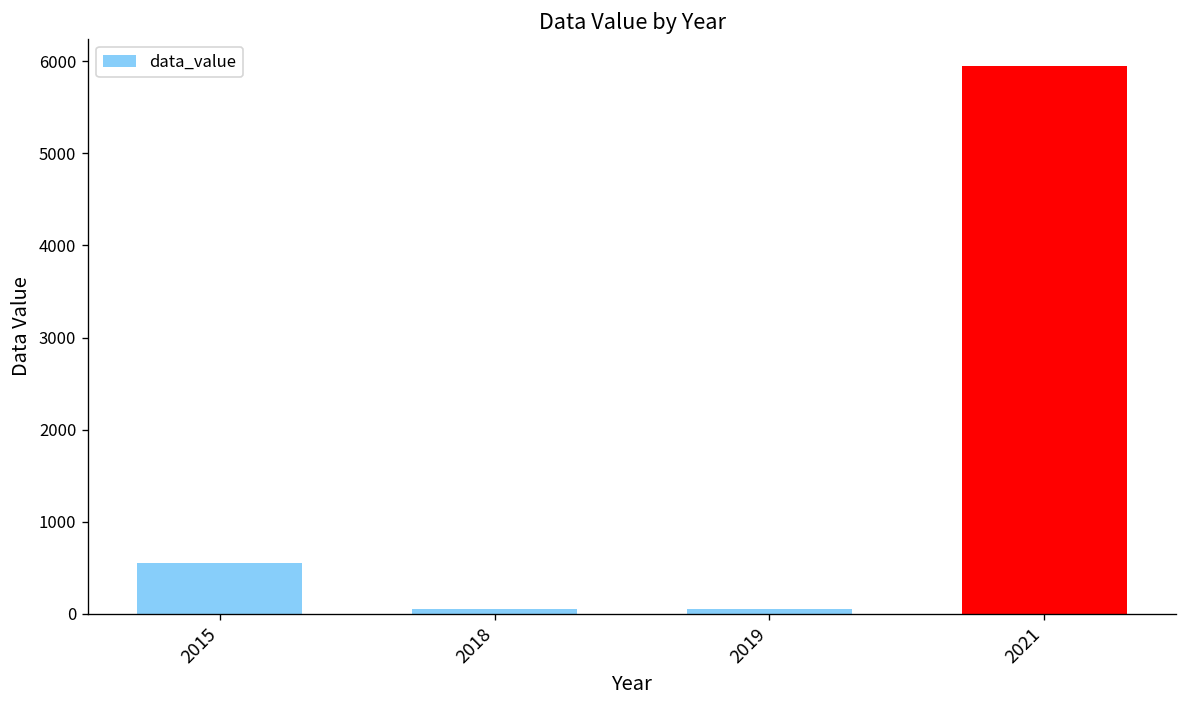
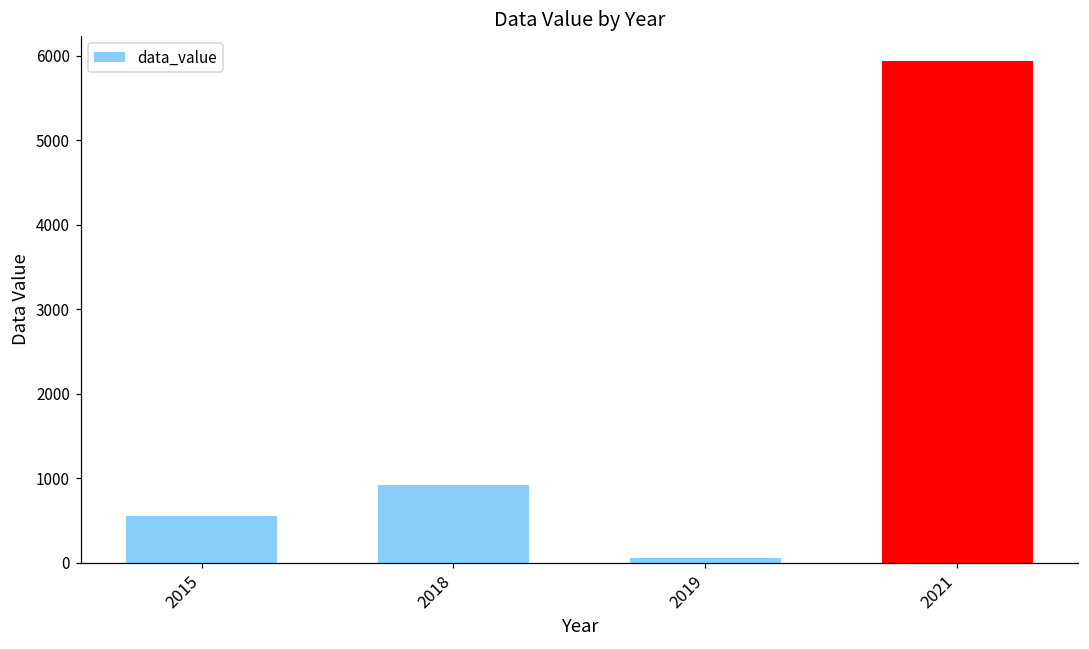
  {
    "2015": 600,
-   "2018": 100,
+   "2018": 900,
    "2019": 100,
    "2021": 5900
  }
